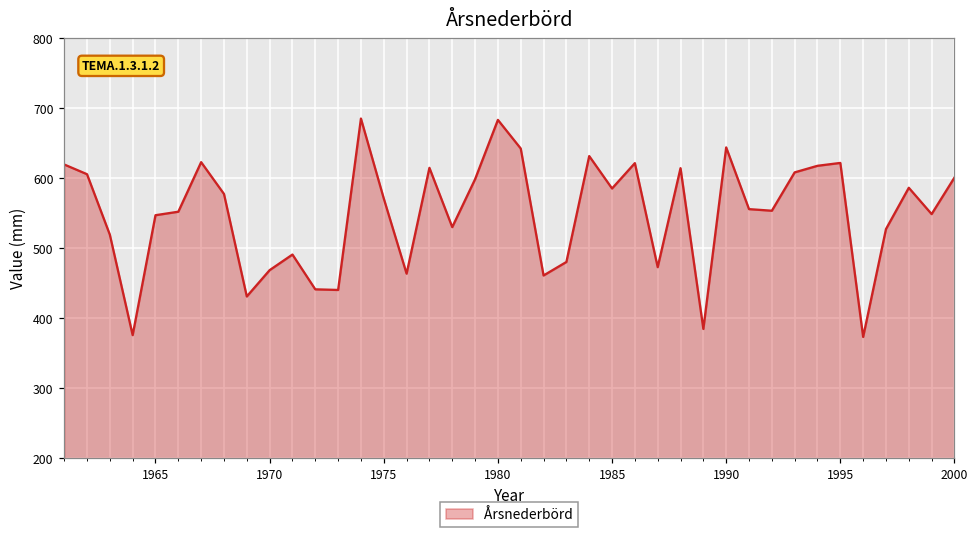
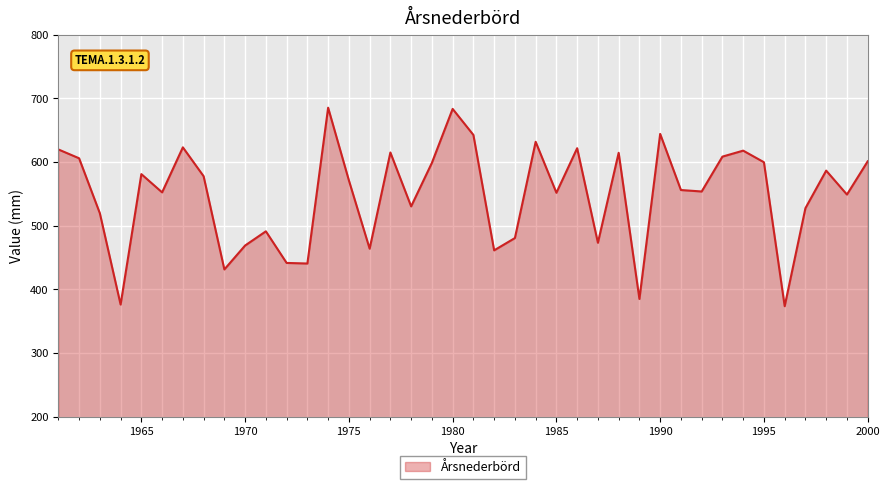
  {
-   "1965": 550,
+   "1965": 580,
    "1970": 470,
    "1975": 570,
    "1980": 680,
-   "1985": 590,
+   "1985": 550,
    "1990": 640,
-   "1995": 620,
+   "1995": 600,
    "2000": 600
  }
